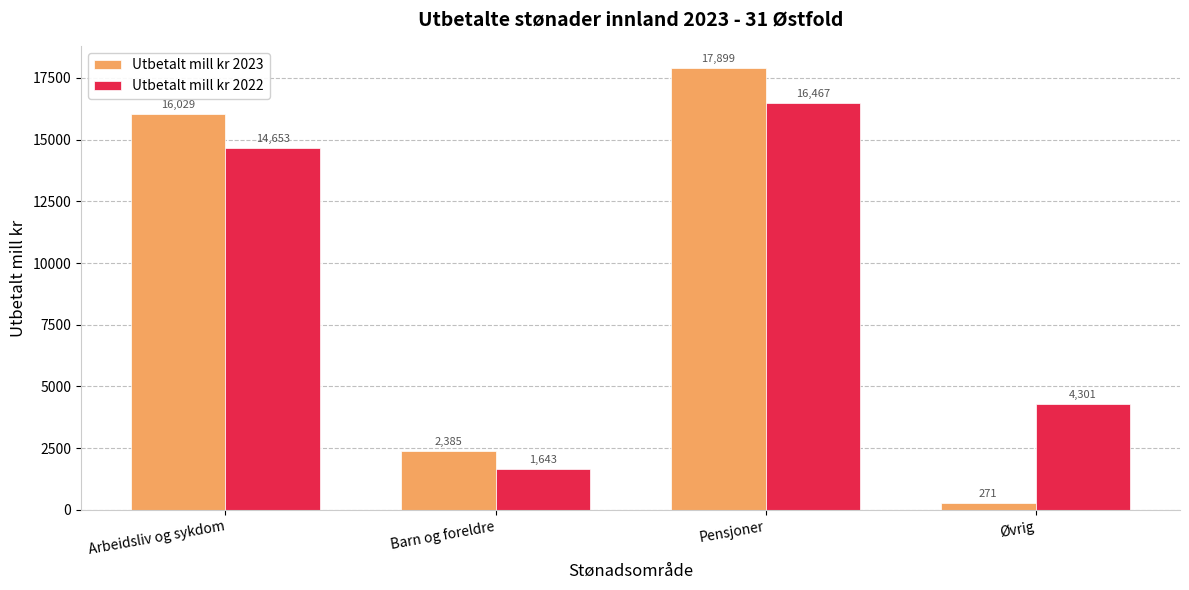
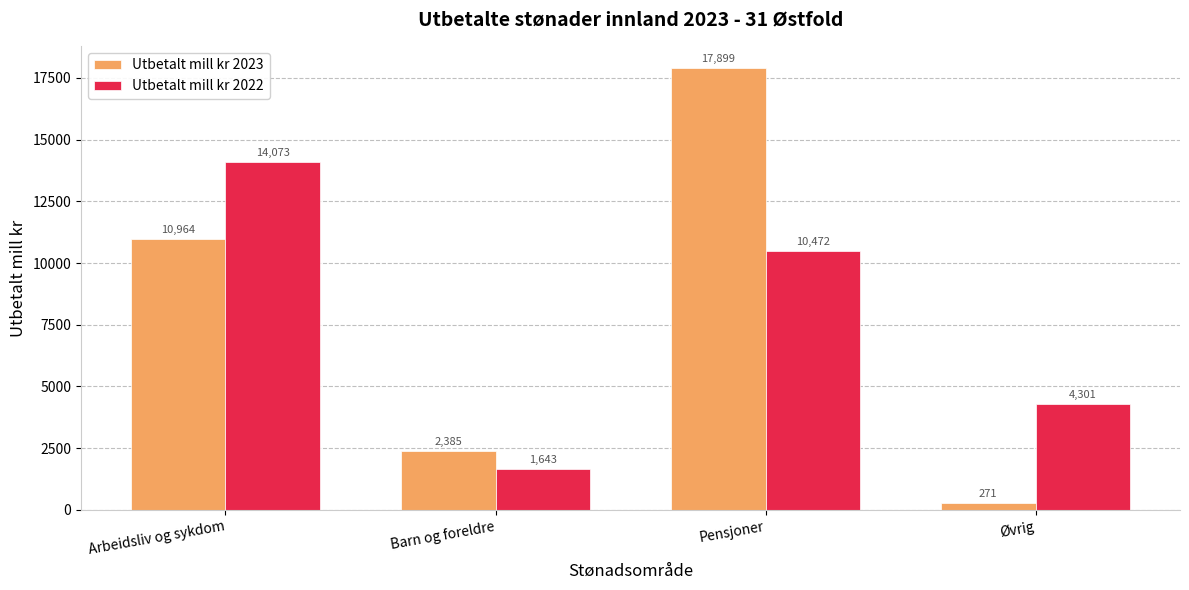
  {
    "Utbetalt mill kr 2023": {
-     "Arbeidsliv og sykdom": "16,029",
+     "Arbeidsliv og sykdom": "10,964",
      "Barn og foreldre": "2,385",
      "Pensjoner": "17,899",
      "Øvrig": "271"
    },
    "Utbetalt mill kr 2022": {
-     "Arbeidsliv og sykdom": "14,653",
+     "Arbeidsliv og sykdom": "14,073",
      "Barn og foreldre": "1,643",
-     "Pensjoner": "16,467",
+     "Pensjoner": "10,472",
      "Øvrig": "4,301"
    }
  }
